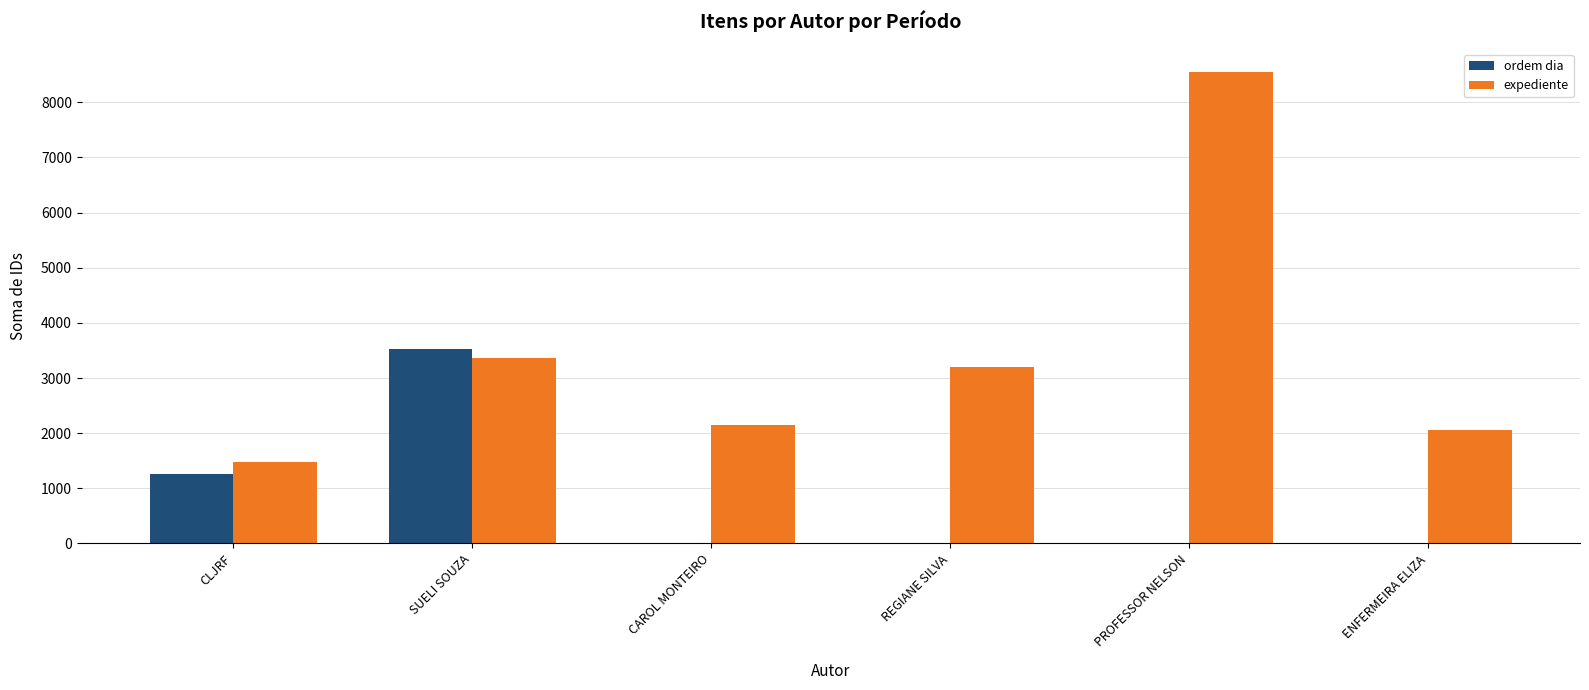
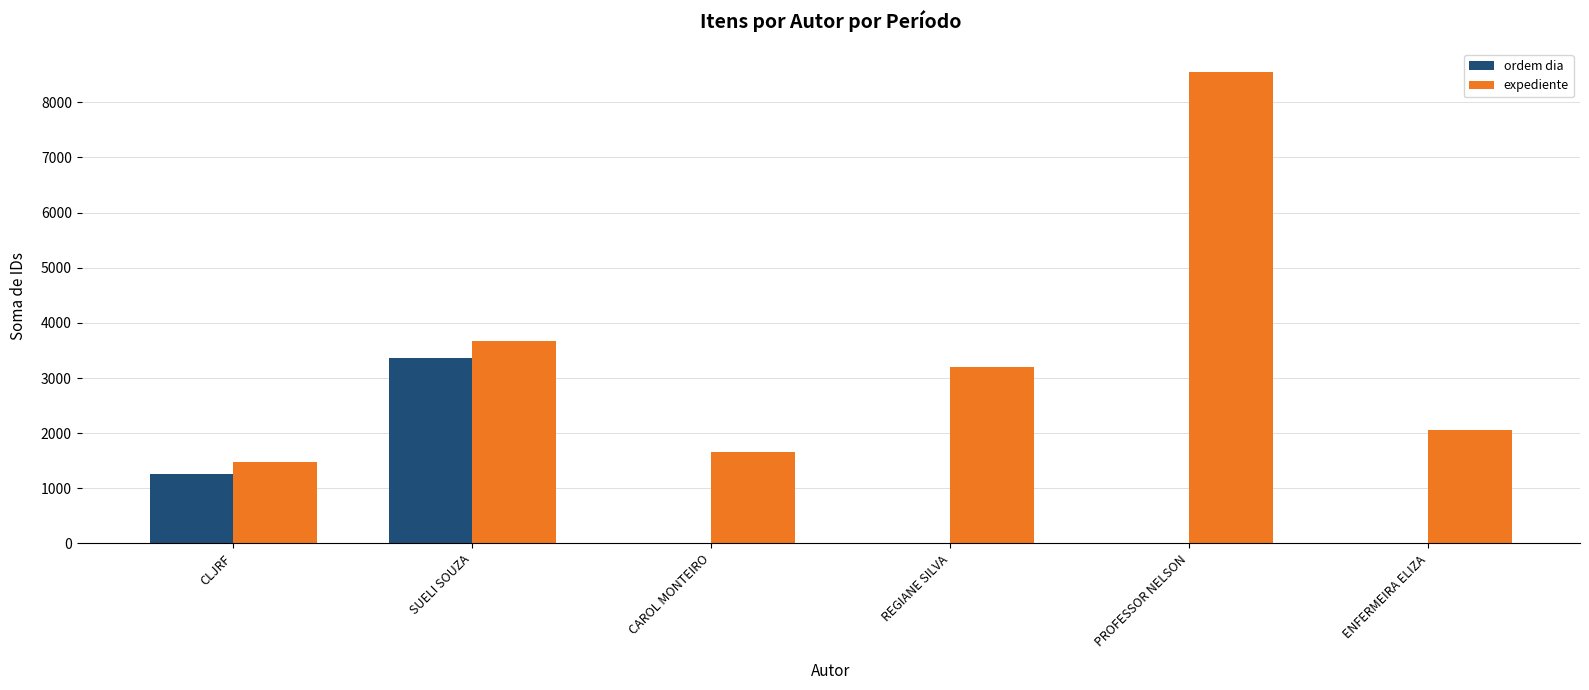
  {
    "ordem dia": {
      "CLJRF": 1300,
-     "SUELI SOUZA": 3500,
+     "SUELI SOUZA": 3400,
      "CAROL MONTEIRO": 0,
      "REGIANE SILVA": 0,
      "PROFESSOR NELSON": 0,
      "ENFERMEIRA ELIZA": 0
    },
    "expediente": {
      "CLJRF": 1500,
-     "SUELI SOUZA": 3400,
-     "CAROL MONTEIRO": 2200,
+     "SUELI SOUZA": 3700,
+     "CAROL MONTEIRO": 1700,
      "REGIANE SILVA": 3200,
      "PROFESSOR NELSON": 8500,
      "ENFERMEIRA ELIZA": 2100
    }
  }
